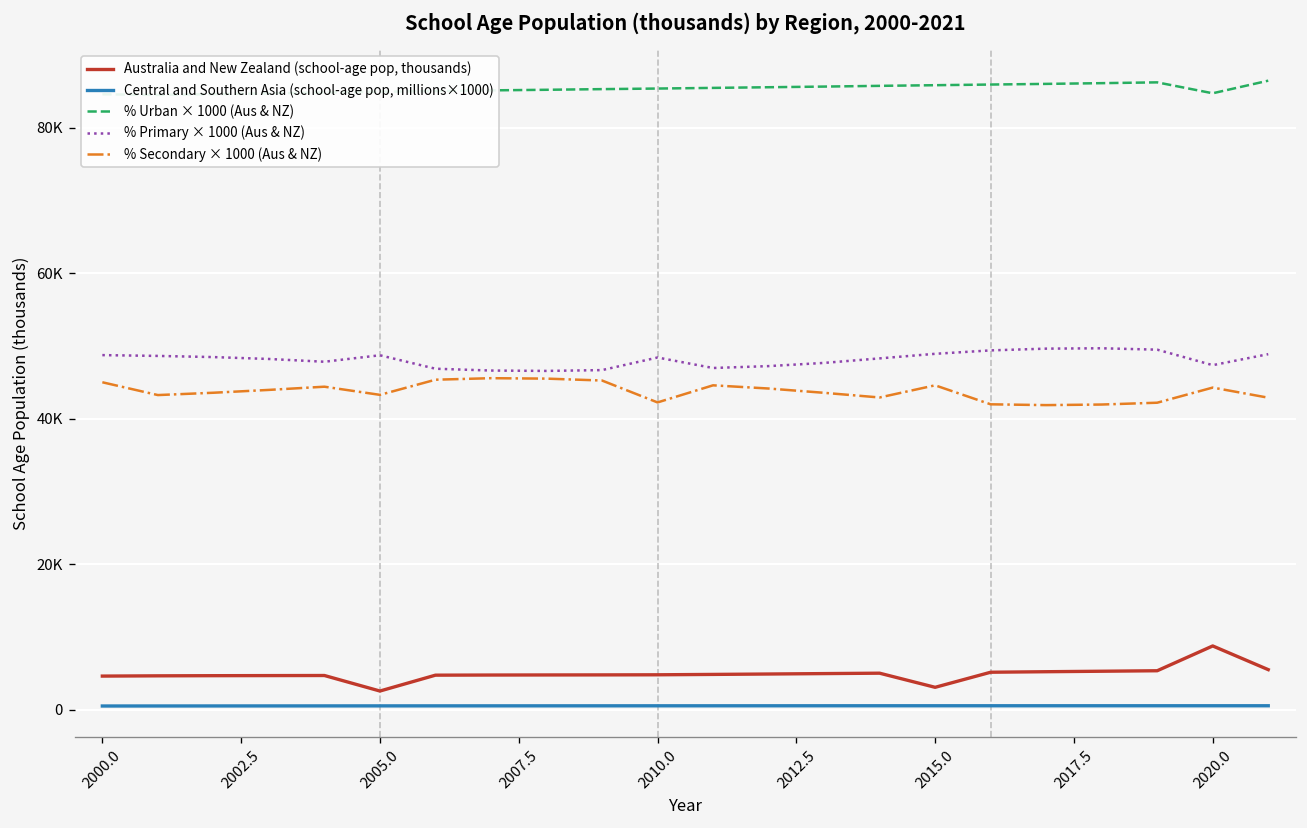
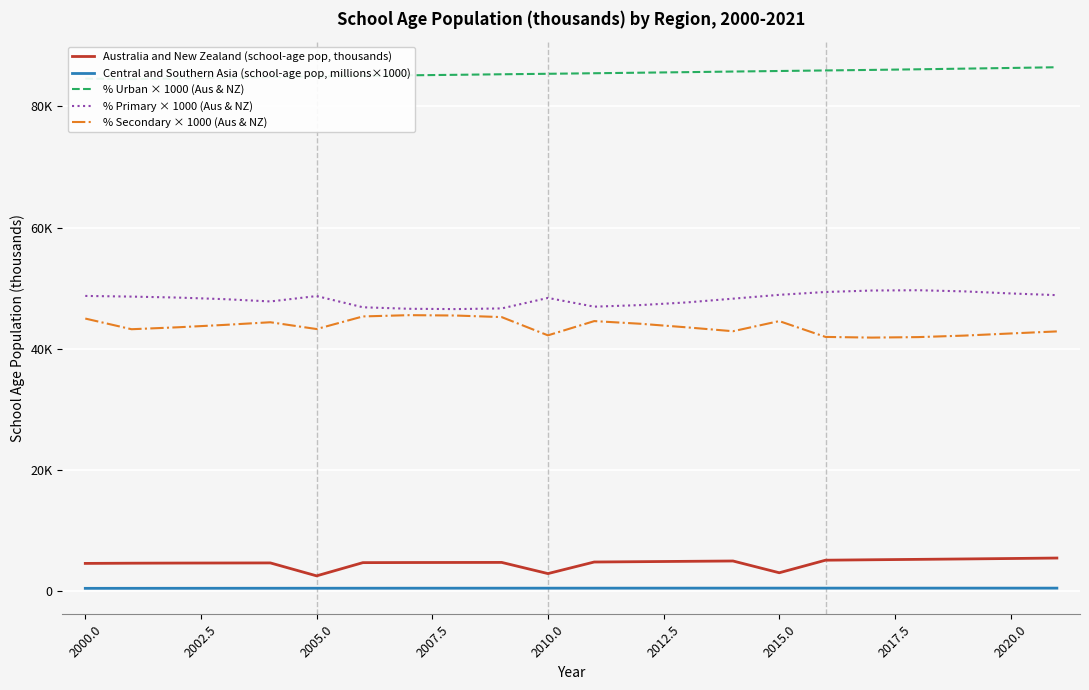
  {
    "Australia and New Zealand (school-age pop, thousands)": {
      "2000.0": 5000,
      "2005.0": 3000,
-     "2010.0": 5000,
+     "2010.0": 3000,
      "2015.0": 3000,
-     "2020.0": 9000
+     "2020.0": 5000
    },
    "Central and Southern Asia (school-age pop, millions×1000)": {
      "2000.0": 1000,
      "2005.0": 1000,
      "2010.0": 1000,
      "2015.0": 1000,
      "2020.0": 1000
    },
    "% Urban × 1000 (Aus & NZ)": {
      "2010.0": 85000,
      "2015.0": 86000,
-     "2020.0": 85000
+     "2020.0": 86000
    },
    "% Primary × 1000 (Aus & NZ)": {
      "2000.0": 49000,
      "2005.0": 49000,
      "2010.0": 48000,
      "2015.0": 49000,
-     "2020.0": 47000
+     "2020.0": 49000
    },
    "% Secondary × 1000 (Aus & NZ)": {
      "2000.0": 45000,
      "2005.0": 43000,
      "2010.0": 42000,
      "2015.0": 45000,
-     "2020.0": 44000
+     "2020.0": 43000
    }
  }
